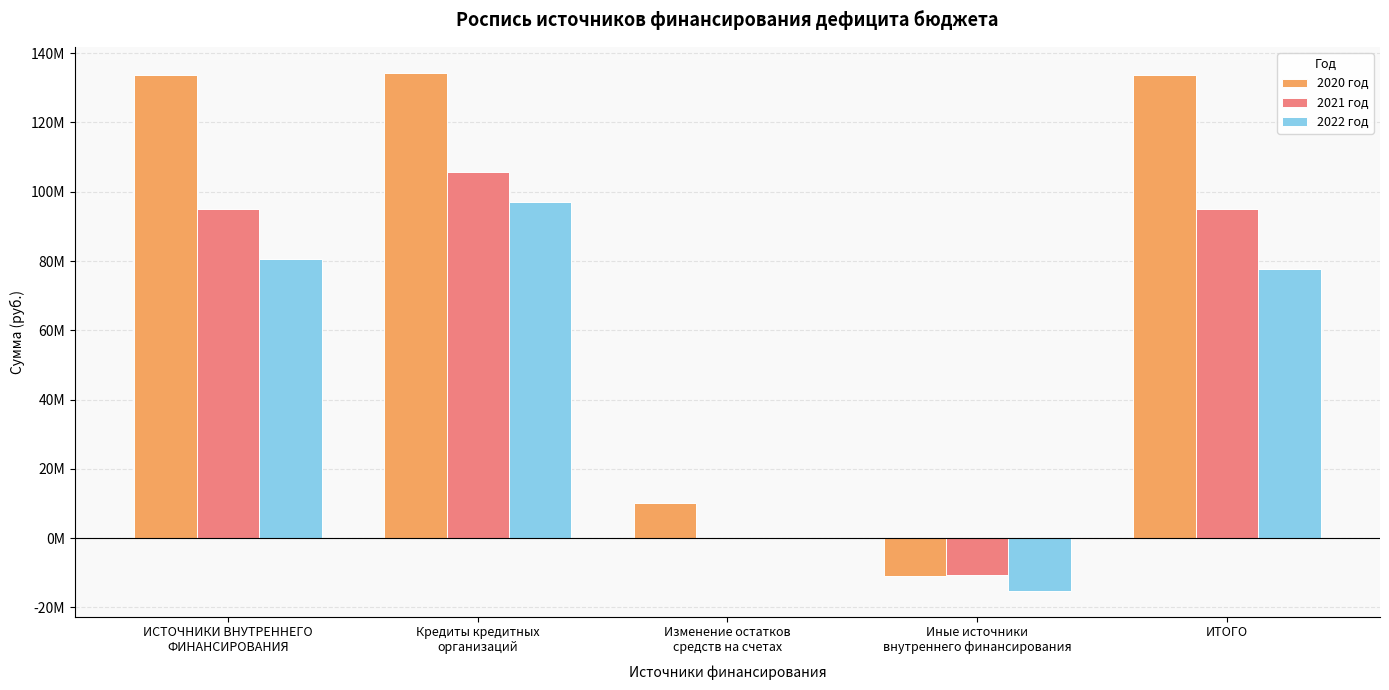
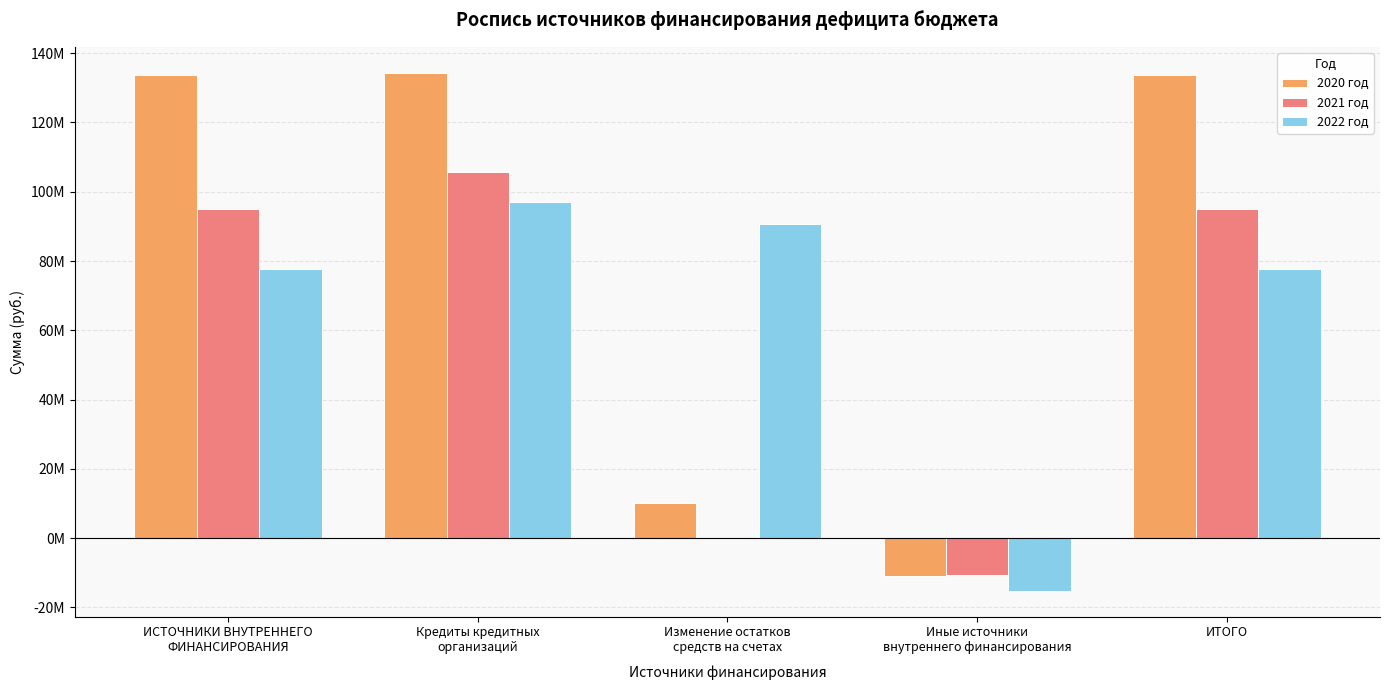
  {
    "2022 год": {
-     "ИСТОЧНИКИ ВНУТРЕННЕГО ФИНАНСИРОВАНИЯ": 80000000,
+     "ИСТОЧНИКИ ВНУТРЕННЕГО ФИНАНСИРОВАНИЯ": 78000000,
      "Кредиты кредитных организаций": 97000000,
-     "Изменение остатков средств на счетах": 0,
+     "Изменение остатков средств на счетах": 91000000,
      "Иные источники внутреннего финансирования": -15000000,
      "ИТОГО": 78000000
    }
  }
